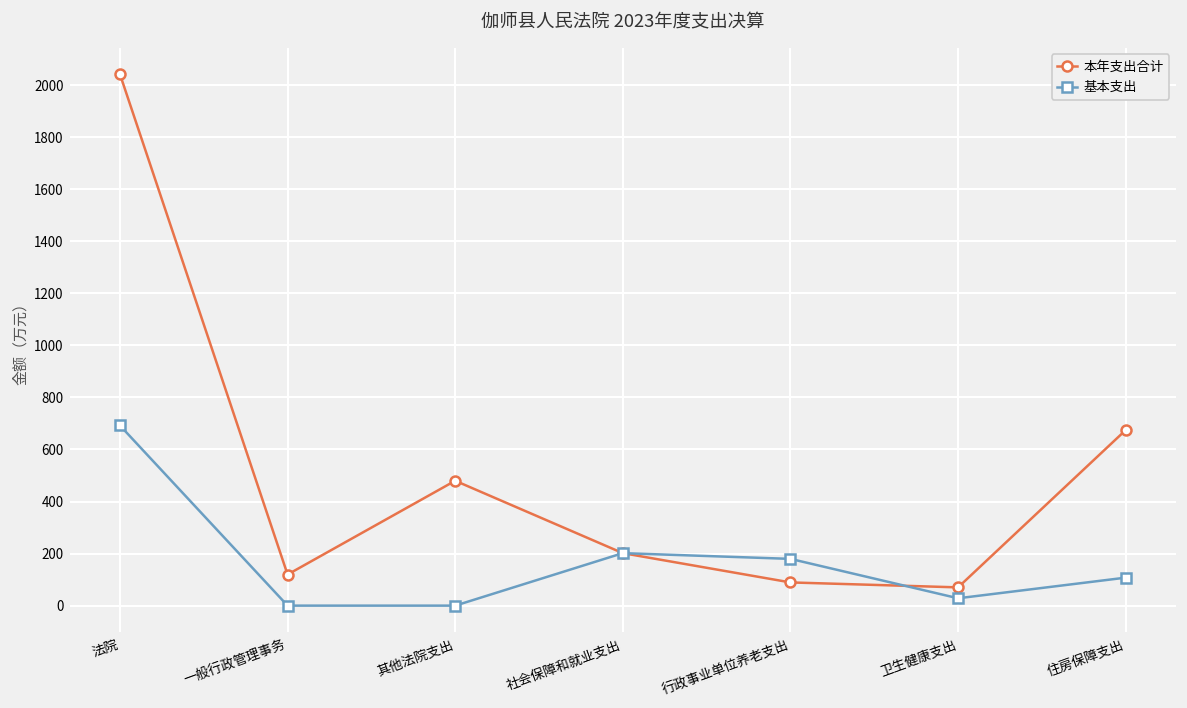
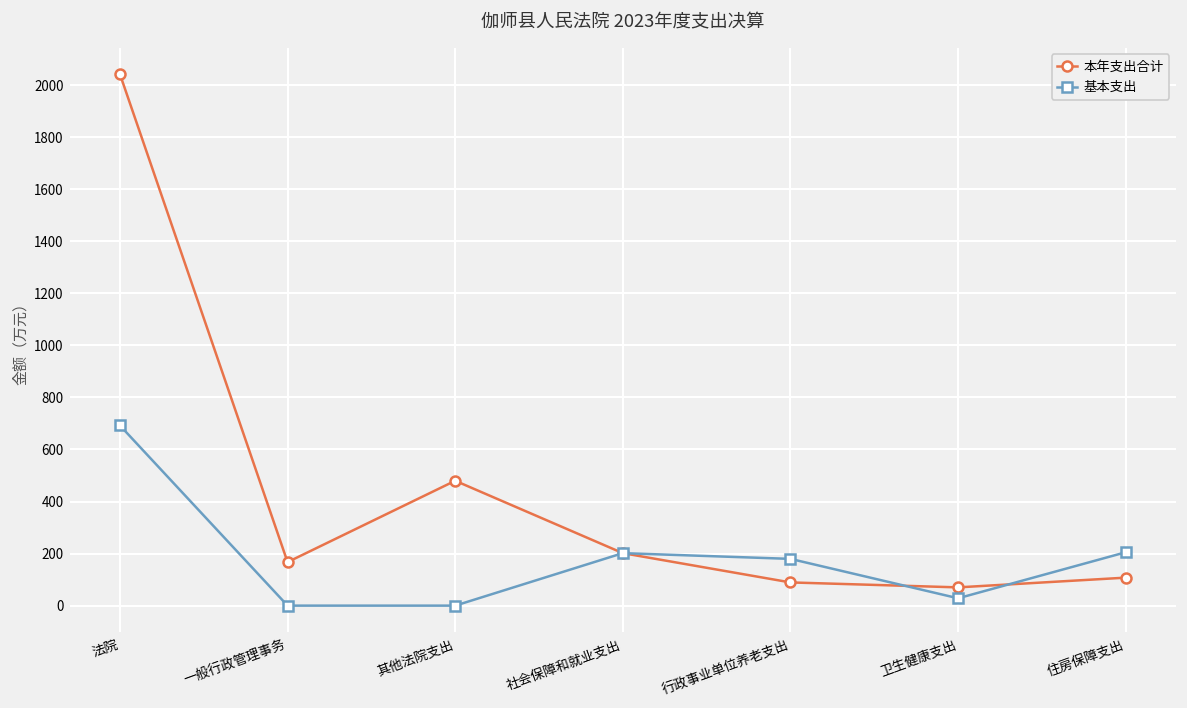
  {
    "本年支出合计": {
      "法院": 2040,
-     "一般行政管理事务": 120,
+     "一般行政管理事务": 170,
      "其他法院支出": 480,
      "行政事业单位养老支出": 90,
      "卫生健康支出": 70,
-     "住房保障支出": 670
+     "住房保障支出": 110
    },
    "基本支出": {
      "法院": 690,
      "一般行政管理事务": 0,
      "其他法院支出": 0,
      "行政事业单位养老支出": 180,
      "卫生健康支出": 30,
-     "住房保障支出": 110
+     "住房保障支出": 210
    }
  }
